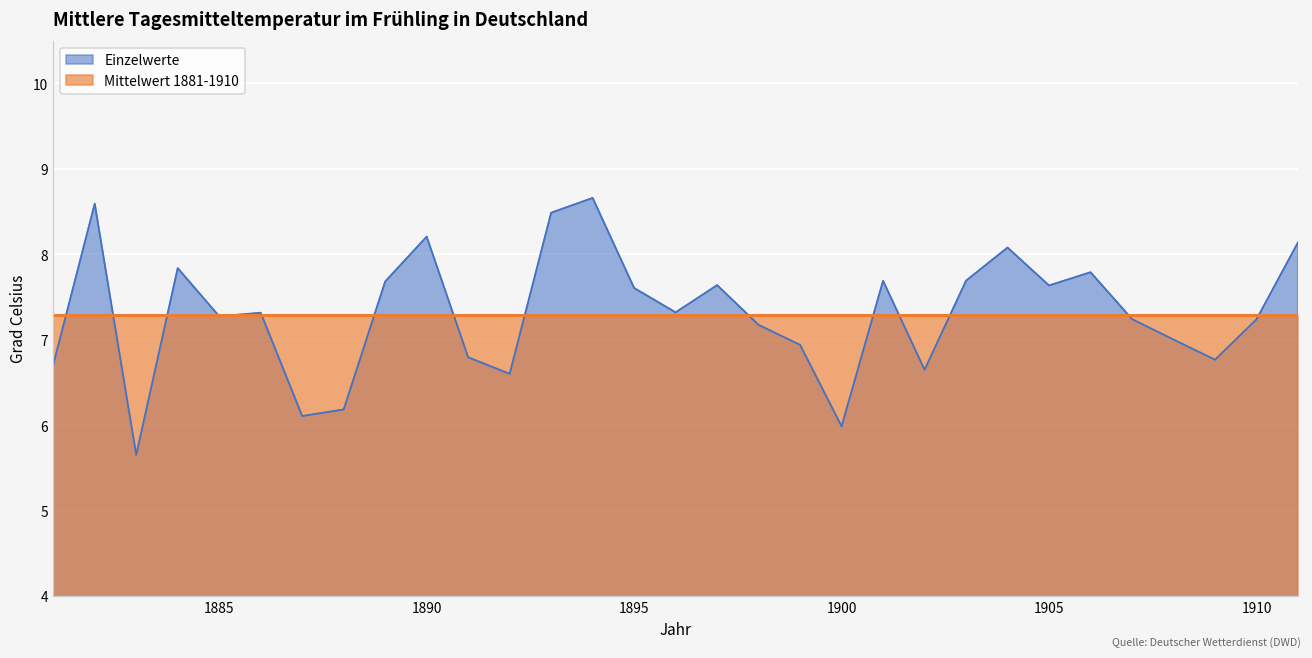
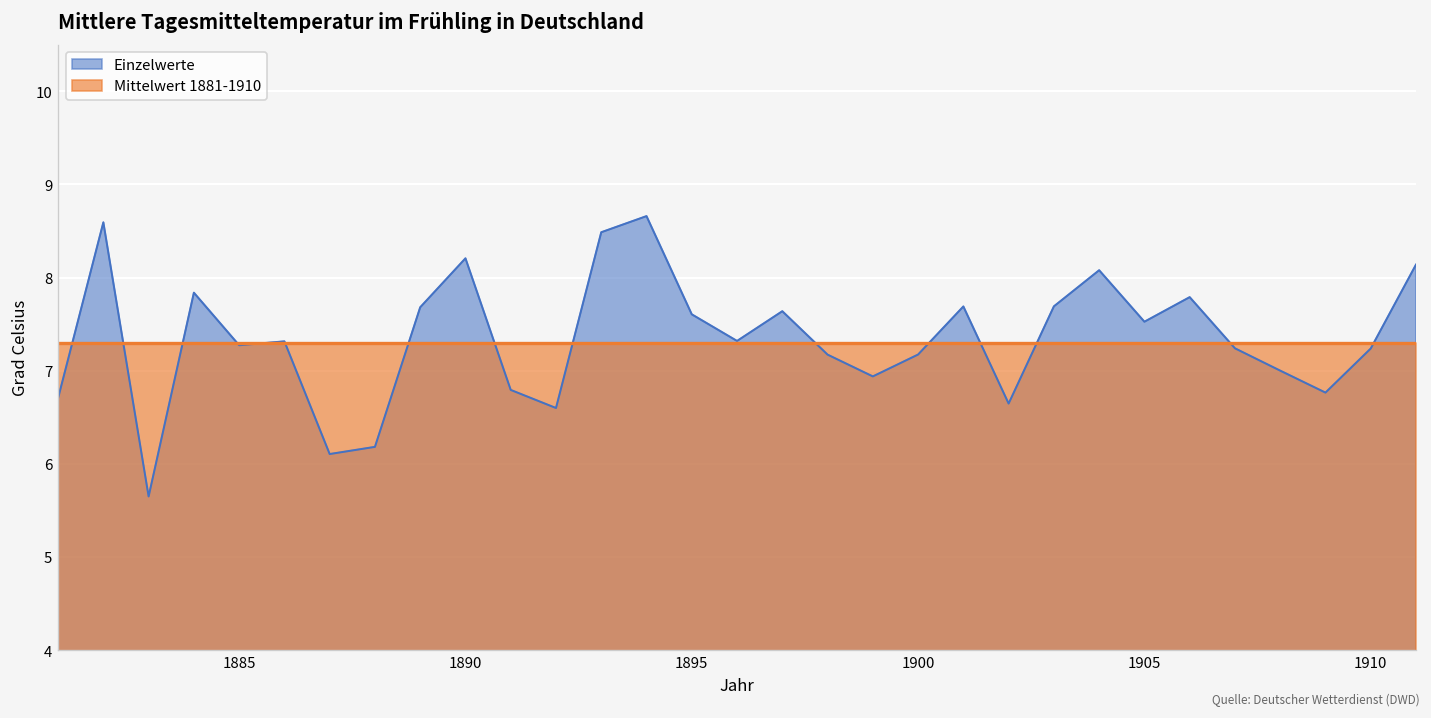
  {
    "Einzelwerte": {
      "1890": 8.2,
      "1895": 7.6,
-     "1900": 6.0,
-     "1905": 7.6,
+     "1900": 7.2,
+     "1905": 7.5,
      "1910": 7.2
    },
    "Mittelwert 1881-1910": {
      "1890": 7.3,
      "1895": 7.3,
      "1900": 7.3,
      "1905": 7.3,
      "1910": 7.3
    }
  }
